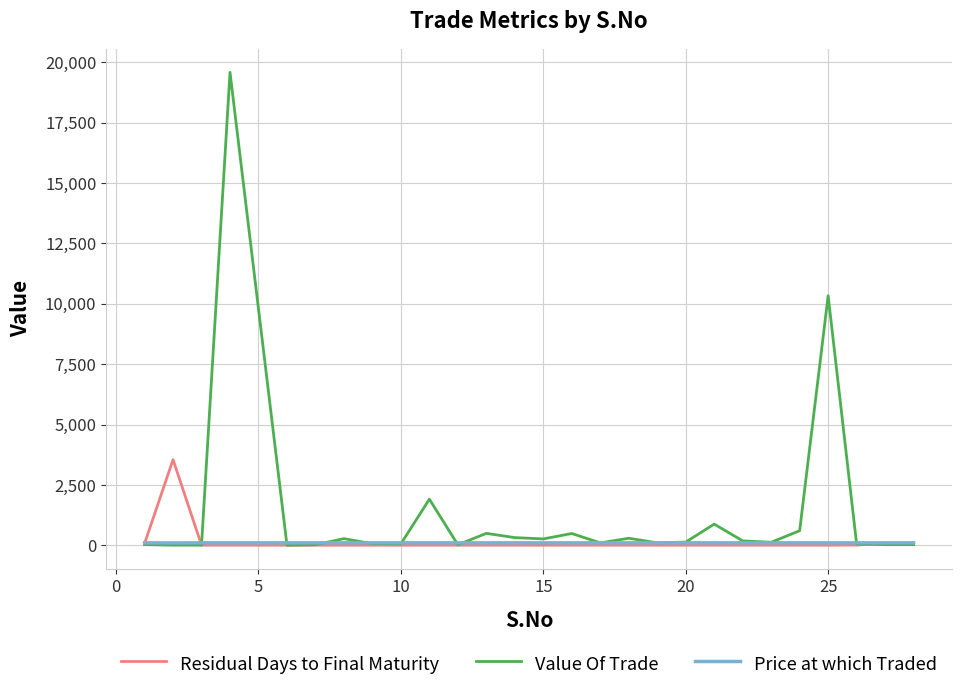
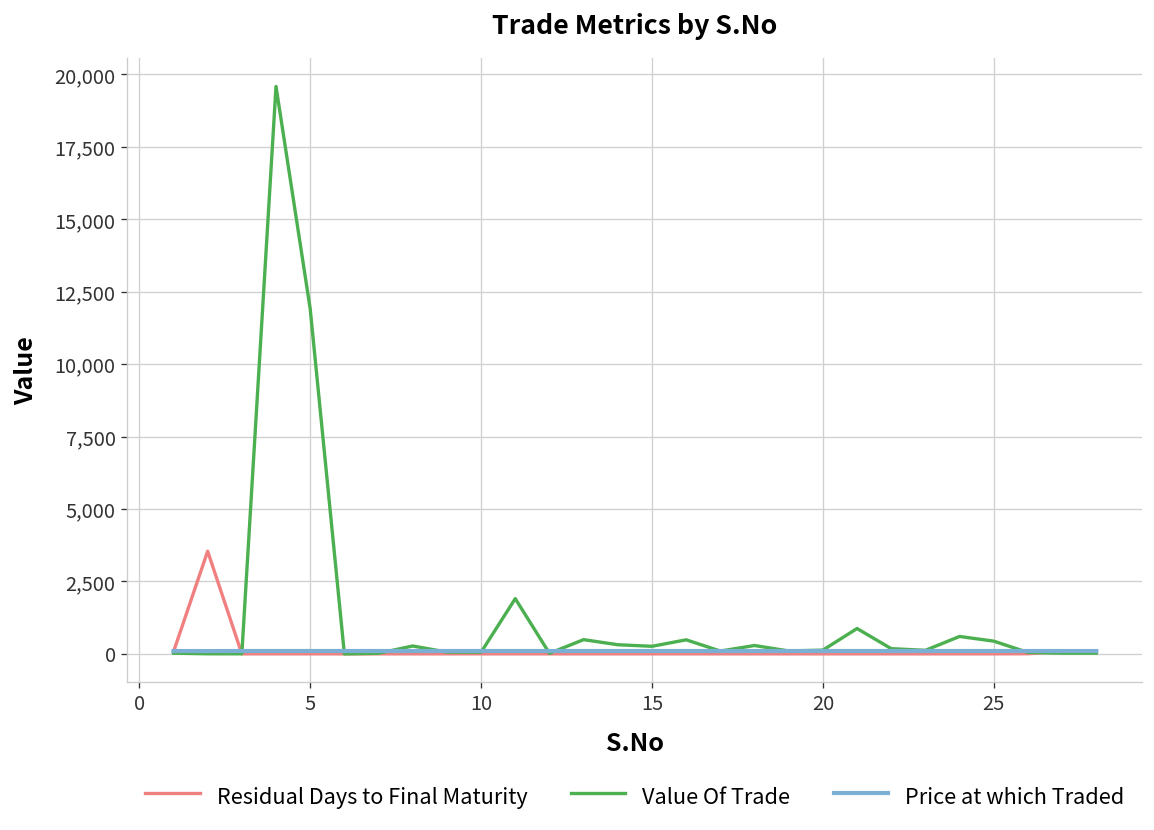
  {
    "Value Of Trade": {
-     "5": "9,800",
+     "5": "11,900",
      "15": "300",
-     "25": "10,300"
+     "25": "400"
    }
  }
